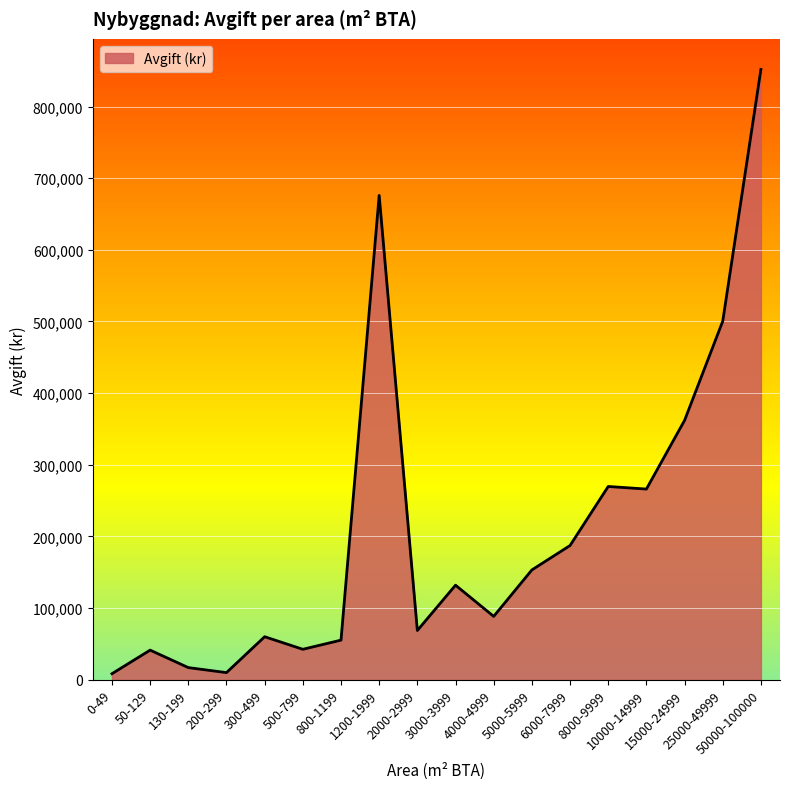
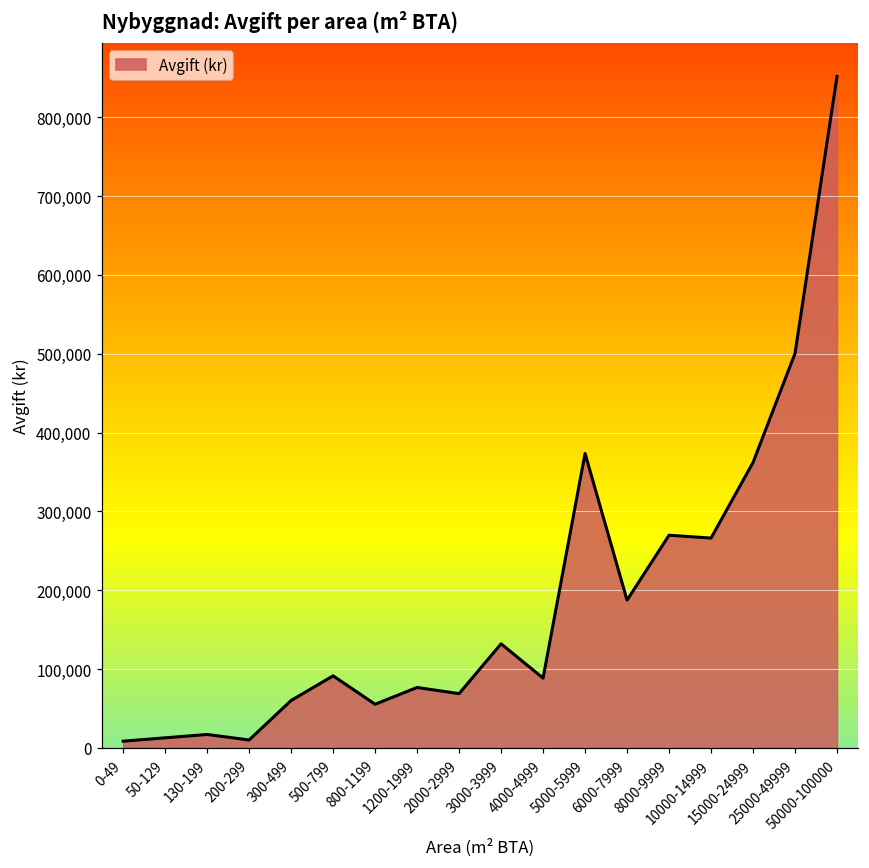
  {
    "0-49": "10,000",
-   "50-129": "40,000",
+   "50-129": "10,000",
    "130-199": "20,000",
    "200-299": "10,000",
    "300-499": "60,000",
-   "500-799": "40,000",
+   "500-799": "90,000",
    "800-1199": "60,000",
-   "1200-1999": "680,000",
+   "1200-1999": "80,000",
    "2000-2999": "70,000",
    "3000-3999": "130,000",
    "4000-4999": "90,000",
-   "5000-5999": "150,000",
+   "5000-5999": "370,000",
    "6000-7999": "190,000",
    "8000-9999": "270,000",
    "10000-14999": "270,000",
    "15000-24999": "360,000",
    "25000-49999": "500,000",
    "50000-100000": "850,000"
  }
